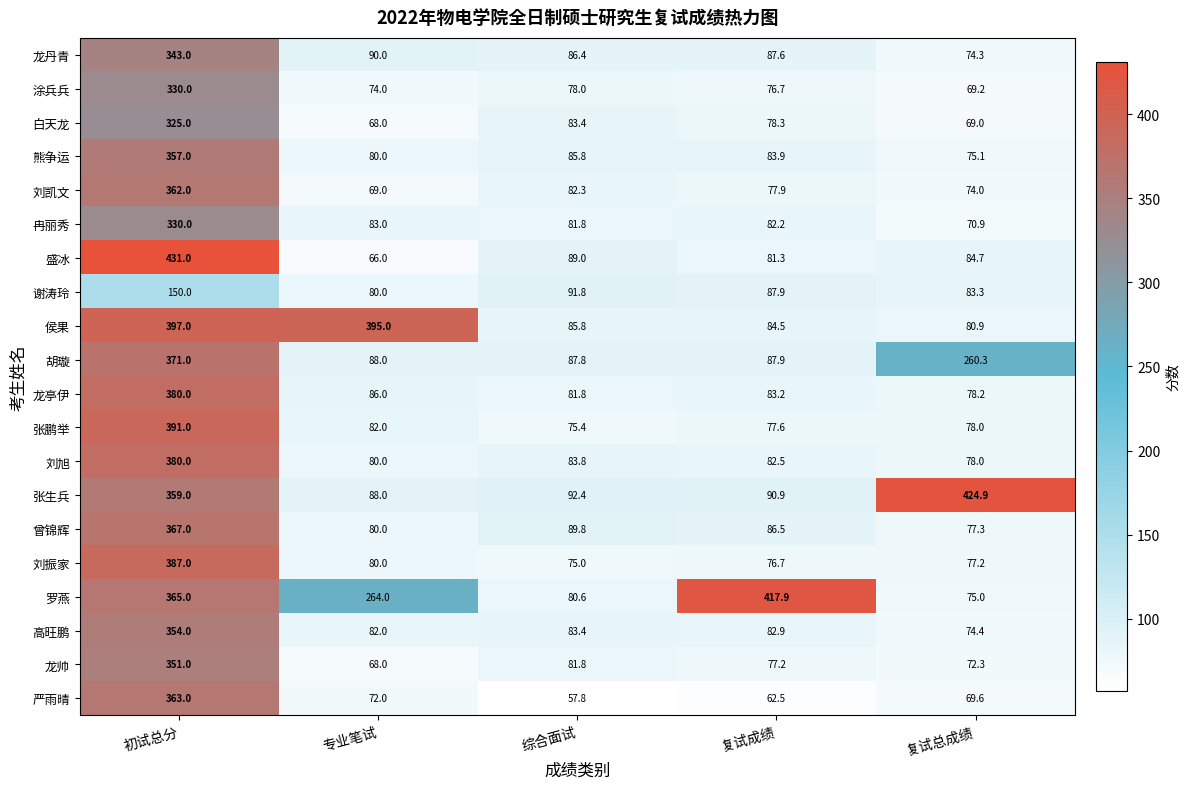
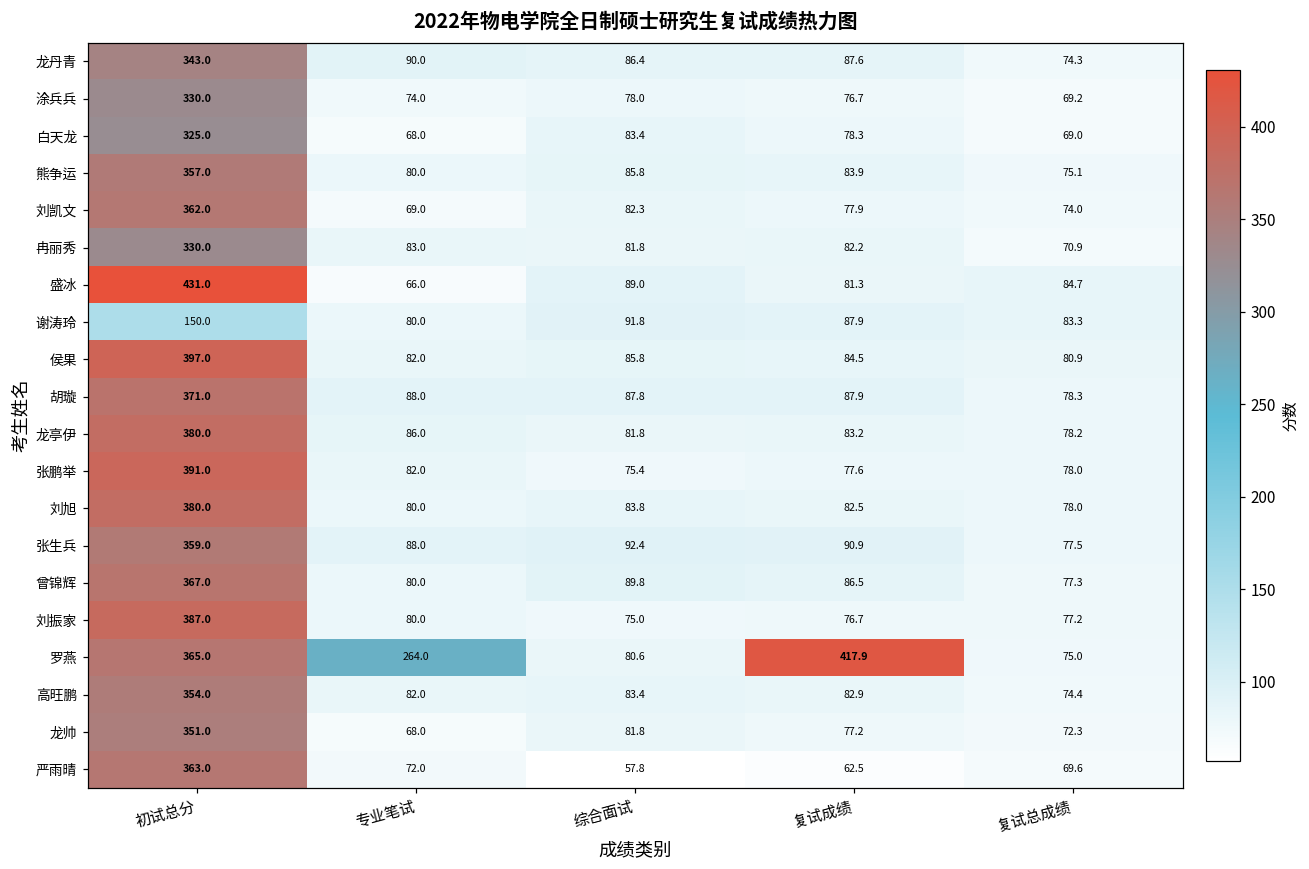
  {
    "龙丹青": {
      "初试总分": 343.0,
      "专业笔试": 90.0,
      "综合面试": 86.4,
      "复试成绩": 87.6,
      "复试总成绩": 74.3
    },
    "涂兵兵": {
      "初试总分": 330.0,
      "专业笔试": 74.0,
      "综合面试": 78.0,
      "复试成绩": 76.7,
      "复试总成绩": 69.2
    },
    "白天龙": {
      "初试总分": 325.0,
      "专业笔试": 68.0,
      "综合面试": 83.4,
      "复试成绩": 78.3,
      "复试总成绩": 69.0
    },
    "熊争运": {
      "初试总分": 357.0,
      "专业笔试": 80.0,
      "综合面试": 85.8,
      "复试成绩": 83.9,
      "复试总成绩": 75.1
    },
    "刘凯文": {
      "初试总分": 362.0,
      "专业笔试": 69.0,
      "综合面试": 82.3,
      "复试成绩": 77.9,
      "复试总成绩": 74.0
    },
    "冉丽秀": {
      "初试总分": 330.0,
      "专业笔试": 83.0,
      "综合面试": 81.8,
      "复试成绩": 82.2,
      "复试总成绩": 70.9
    },
    "盛冰": {
      "初试总分": 431.0,
      "专业笔试": 66.0,
      "综合面试": 89.0,
      "复试成绩": 81.3,
      "复试总成绩": 84.7
    },
    "谢涛玲": {
      "初试总分": 150.0,
      "专业笔试": 80.0,
      "综合面试": 91.8,
      "复试成绩": 87.9,
      "复试总成绩": 83.3
    },
    "侯果": {
      "初试总分": 397.0,
-     "专业笔试": 395.0,
+     "专业笔试": 82.0,
      "综合面试": 85.8,
      "复试成绩": 84.5,
      "复试总成绩": 80.9
    },
    "胡璇": {
      "初试总分": 371.0,
      "专业笔试": 88.0,
      "综合面试": 87.8,
      "复试成绩": 87.9,
-     "复试总成绩": 260.3
+     "复试总成绩": 78.3
    },
    "龙亭伊": {
      "初试总分": 380.0,
      "专业笔试": 86.0,
      "综合面试": 81.8,
      "复试成绩": 83.2,
      "复试总成绩": 78.2
    },
    "张鹏举": {
      "初试总分": 391.0,
      "专业笔试": 82.0,
      "综合面试": 75.4,
      "复试成绩": 77.6,
      "复试总成绩": 78.0
    },
    "刘旭": {
      "初试总分": 380.0,
      "专业笔试": 80.0,
      "综合面试": 83.8,
      "复试成绩": 82.5,
      "复试总成绩": 78.0
    },
    "张生兵": {
      "初试总分": 359.0,
      "专业笔试": 88.0,
      "综合面试": 92.4,
      "复试成绩": 90.9,
-     "复试总成绩": 424.9
+     "复试总成绩": 77.5
    },
    "曾锦辉": {
      "初试总分": 367.0,
      "专业笔试": 80.0,
      "综合面试": 89.8,
      "复试成绩": 86.5,
      "复试总成绩": 77.3
    },
    "刘振家": {
      "初试总分": 387.0,
      "专业笔试": 80.0,
      "综合面试": 75.0,
      "复试成绩": 76.7,
      "复试总成绩": 77.2
    },
    "罗燕": {
      "初试总分": 365.0,
      "专业笔试": 264.0,
      "综合面试": 80.6,
      "复试成绩": 417.9,
      "复试总成绩": 75.0
    },
    "高旺鹏": {
      "初试总分": 354.0,
      "专业笔试": 82.0,
      "综合面试": 83.4,
      "复试成绩": 82.9,
      "复试总成绩": 74.4
    },
    "龙帅": {
      "初试总分": 351.0,
      "专业笔试": 68.0,
      "综合面试": 81.8,
      "复试成绩": 77.2,
      "复试总成绩": 72.3
    },
    "严雨晴": {
      "初试总分": 363.0,
      "专业笔试": 72.0,
      "综合面试": 57.8,
      "复试成绩": 62.5,
      "复试总成绩": 69.6
    }
  }
